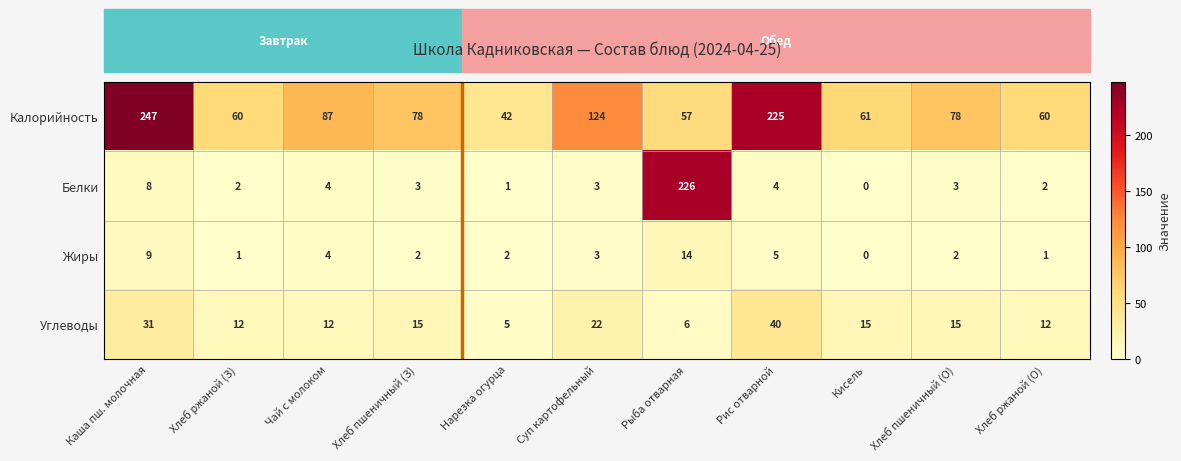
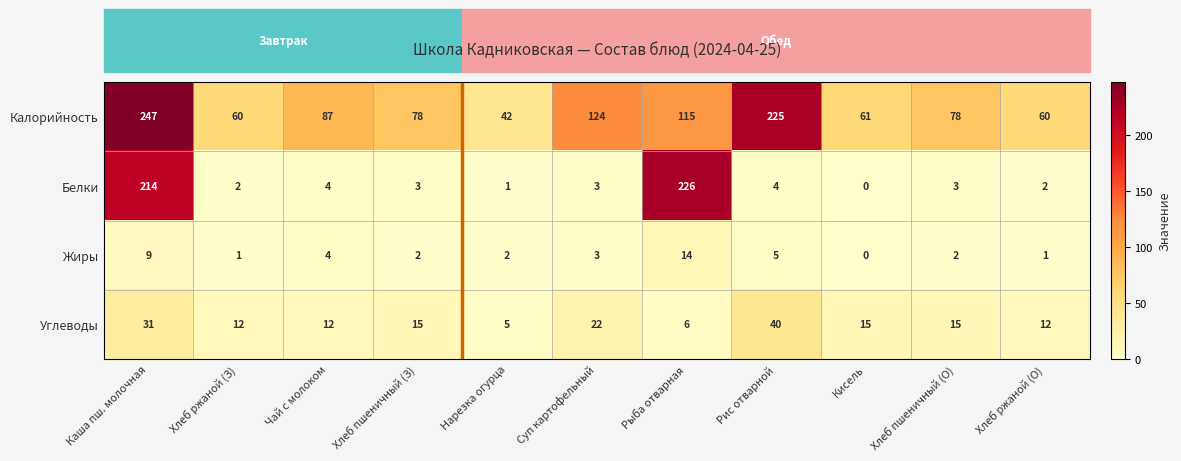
  {
    "Калорийность": {
      "Каша пш. молочная": 247,
      "Хлеб ржаной (З)": 60,
      "Чай с молоком": 87,
      "Хлеб пшеничный (З)": 78,
      "Нарезка огурца": 42,
      "Суп картофельный": 124,
-     "Рыба отварная": 57,
+     "Рыба отварная": 115,
      "Рис отварной": 225,
      "Кисель": 61,
      "Хлеб пшеничный (О)": 78,
      "Хлеб ржаной (О)": 60
    },
    "Белки": {
-     "Каша пш. молочная": 8,
+     "Каша пш. молочная": 214,
      "Хлеб ржаной (З)": 2,
      "Чай с молоком": 4,
      "Хлеб пшеничный (З)": 3,
      "Нарезка огурца": 1,
      "Суп картофельный": 3,
      "Рыба отварная": 226,
      "Рис отварной": 4,
      "Кисель": 0,
      "Хлеб пшеничный (О)": 3,
      "Хлеб ржаной (О)": 2
    },
    "Жиры": {
      "Каша пш. молочная": 9,
      "Хлеб ржаной (З)": 1,
      "Чай с молоком": 4,
      "Хлеб пшеничный (З)": 2,
      "Нарезка огурца": 2,
      "Суп картофельный": 3,
      "Рыба отварная": 14,
      "Рис отварной": 5,
      "Кисель": 0,
      "Хлеб пшеничный (О)": 2,
      "Хлеб ржаной (О)": 1
    },
    "Углеводы": {
      "Каша пш. молочная": 31,
      "Хлеб ржаной (З)": 12,
      "Чай с молоком": 12,
      "Хлеб пшеничный (З)": 15,
      "Нарезка огурца": 5,
      "Суп картофельный": 22,
      "Рыба отварная": 6,
      "Рис отварной": 40,
      "Кисель": 15,
      "Хлеб пшеничный (О)": 15,
      "Хлеб ржаной (О)": 12
    }
  }
